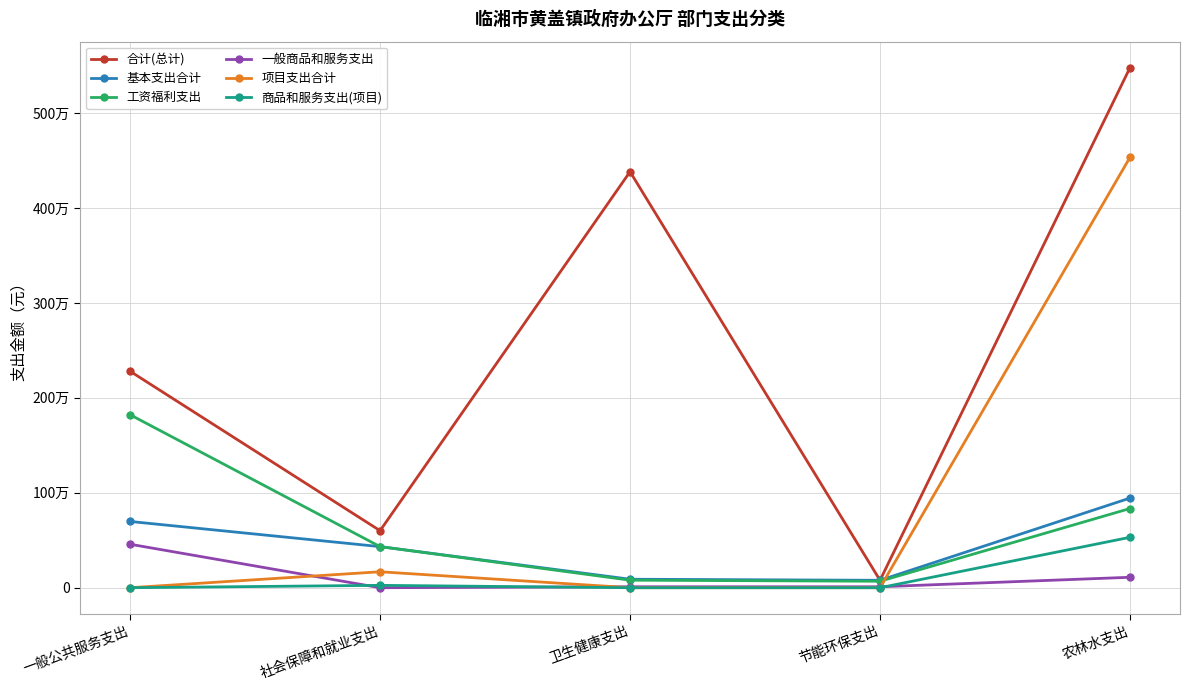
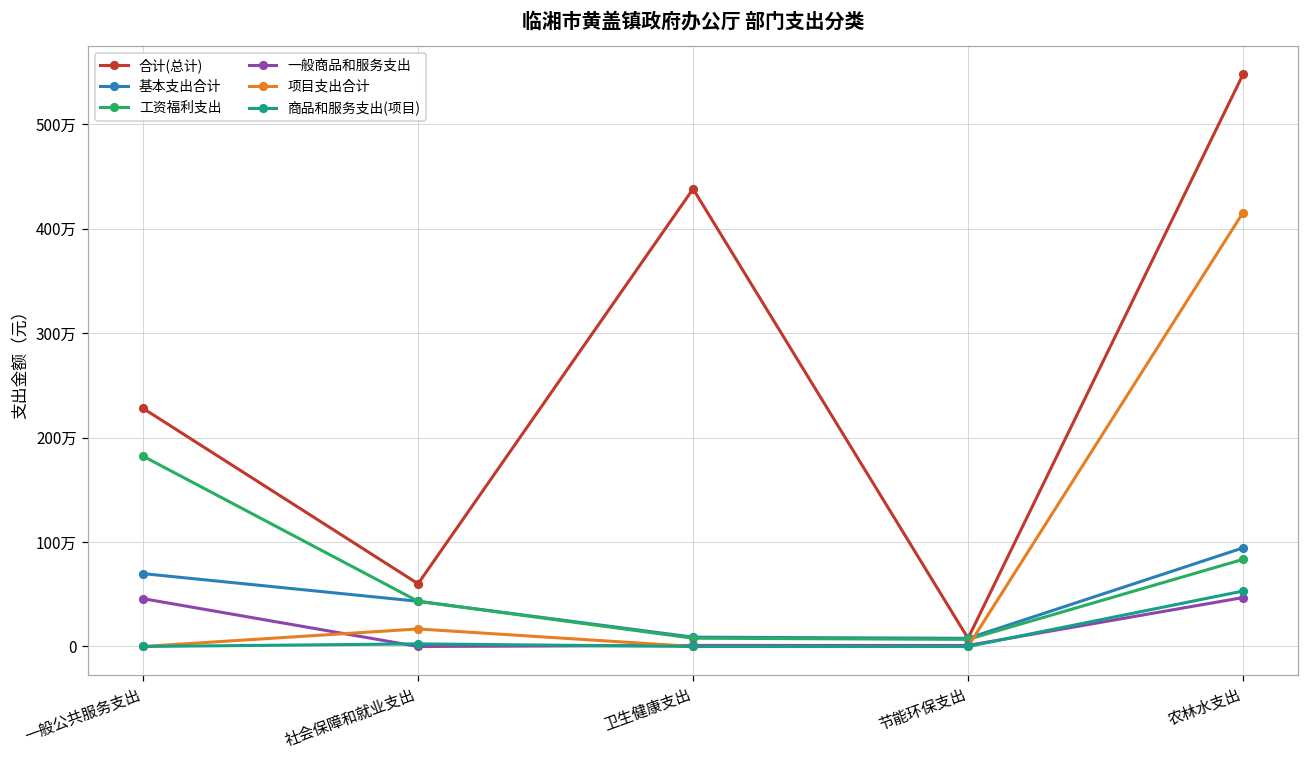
  {
    "合计(总计)": {
      "一般公共服务支出": "230万",
      "社会保障和就业支出": "60万",
      "卫生健康支出": "440万",
      "农林水支出": "550万"
    },
    "基本支出合计": {
      "一般公共服务支出": "70万",
      "农林水支出": "90万"
    },
    "一般商品和服务支出": {
      "一般公共服务支出": "50万",
-     "农林水支出": "10万"
+     "农林水支出": "50万"
    },
    "项目支出合计": {
      "社会保障和就业支出": "20万",
-     "农林水支出": "450万"
+     "农林水支出": "420万"
    }
  }
